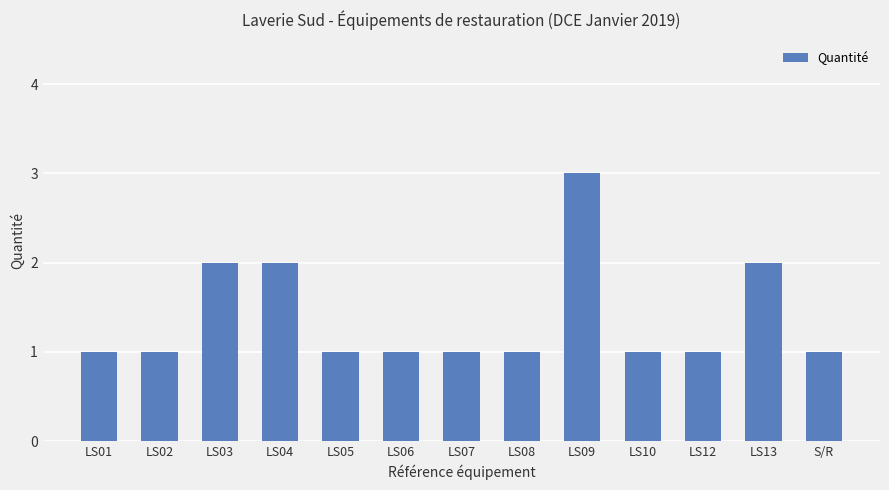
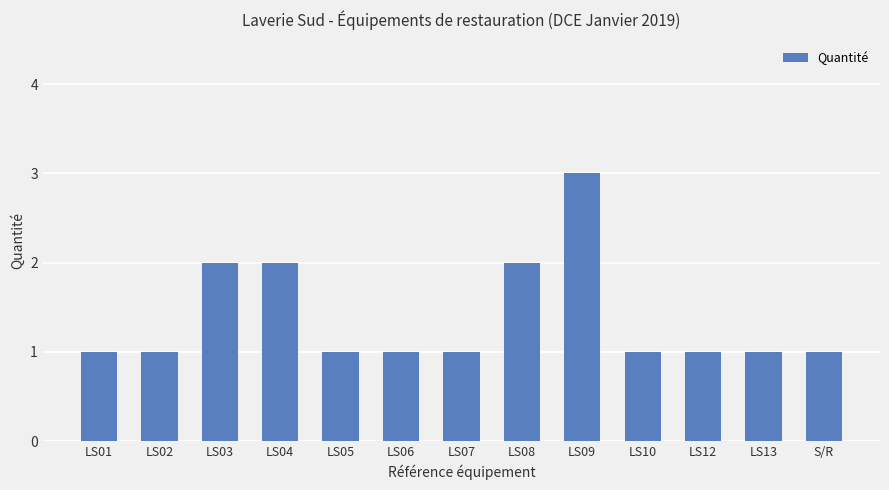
  {
    "LS01": 1,
    "LS02": 1,
    "LS03": 2,
    "LS04": 2,
    "LS05": 1,
    "LS06": 1,
    "LS07": 1,
-   "LS08": 1,
+   "LS08": 2,
    "LS09": 3,
    "LS10": 1,
    "LS12": 1,
-   "LS13": 2,
+   "LS13": 1,
    "S/R": 1
  }
